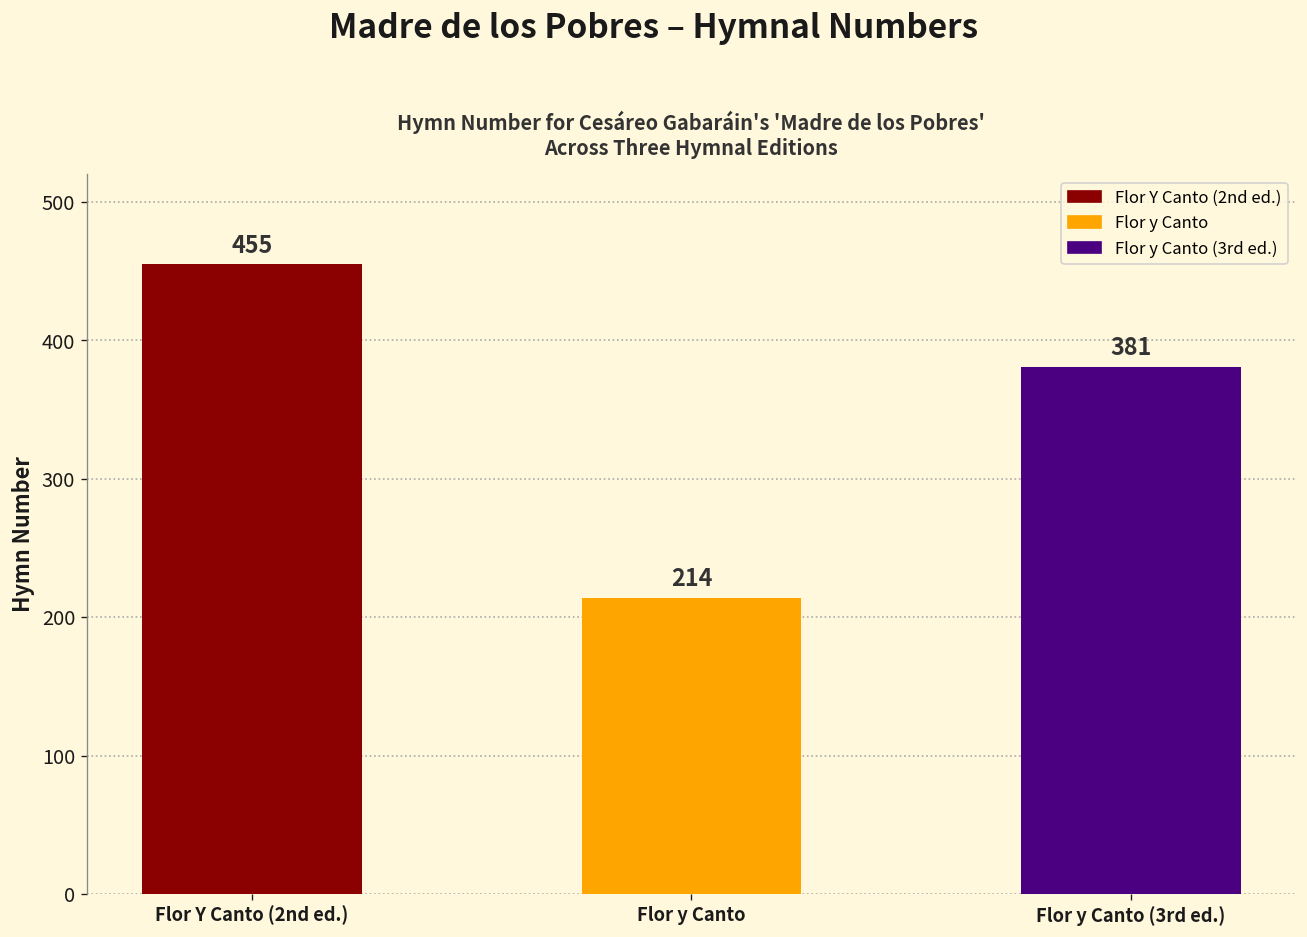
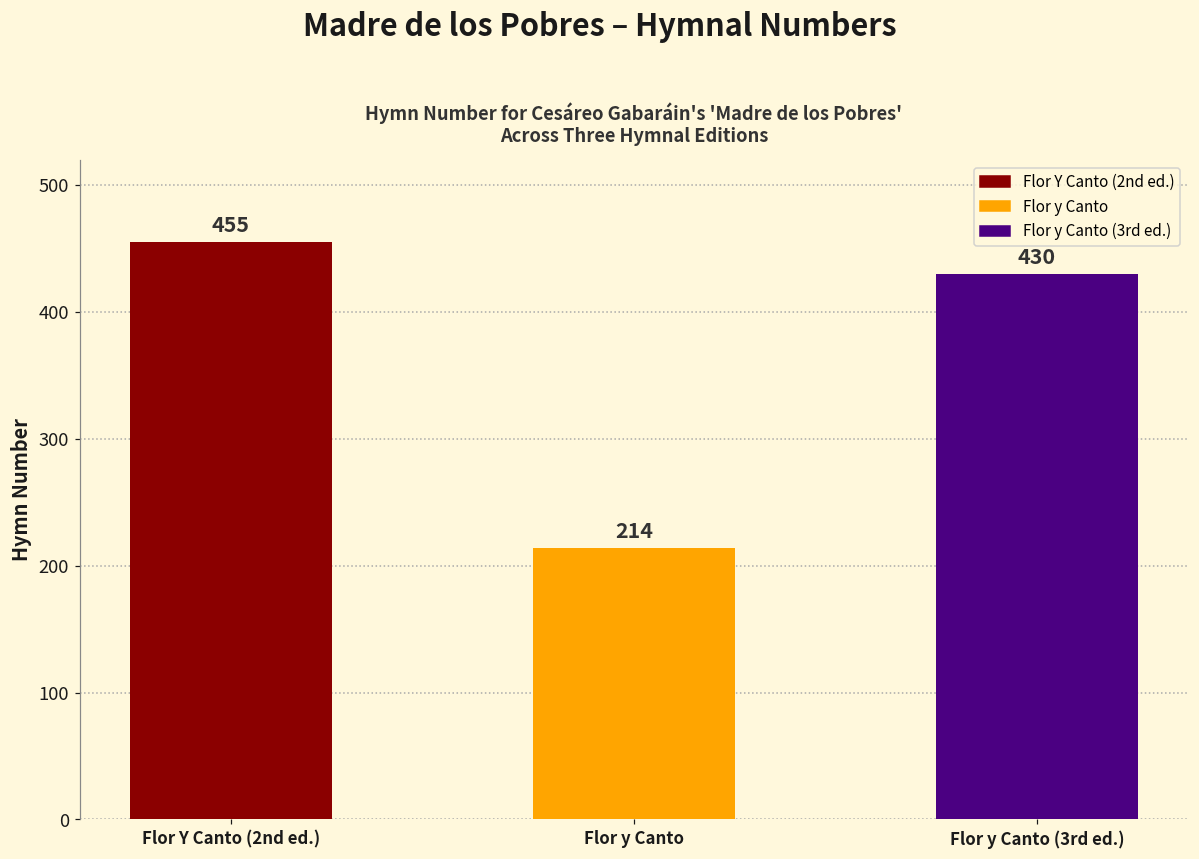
  {
    "Flor Y Canto (2nd ed.)": 455,
    "Flor y Canto": 214,
-   "Flor y Canto (3rd ed.)": 381
+   "Flor y Canto (3rd ed.)": 430
  }
